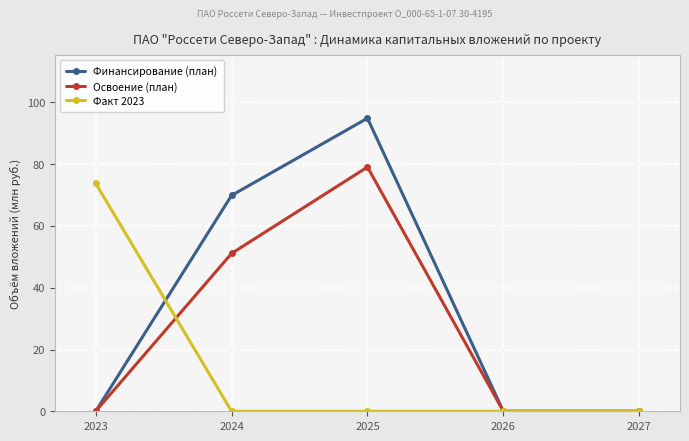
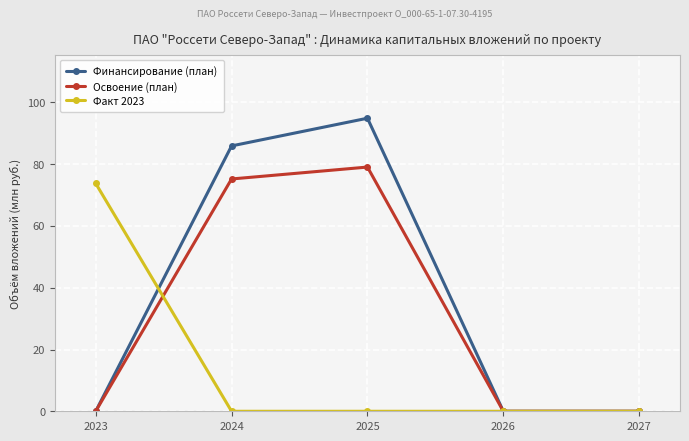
  {
    "Финансирование (план)": {
-     "2024": 70,
+     "2024": 86,
      "2025": 95
    },
    "Освоение (план)": {
-     "2024": 51,
+     "2024": 75,
      "2025": 79
    },
    "Факт 2023": {
      "2023": 74,
      "2024": 0,
      "2025": 0
    }
  }
